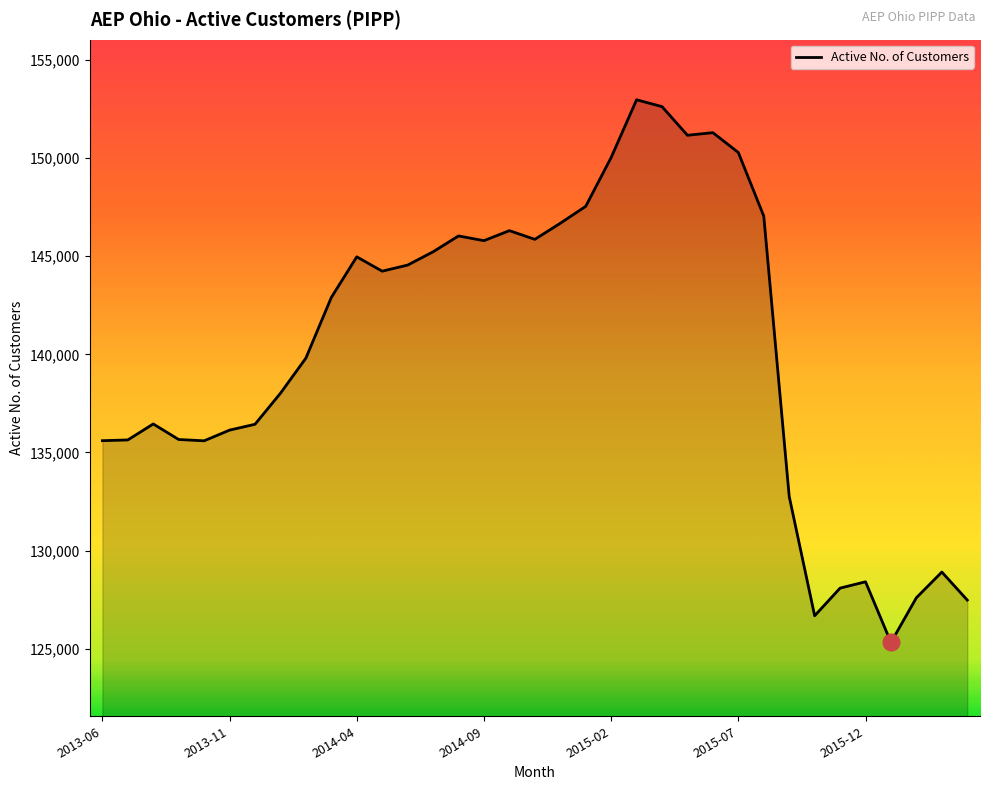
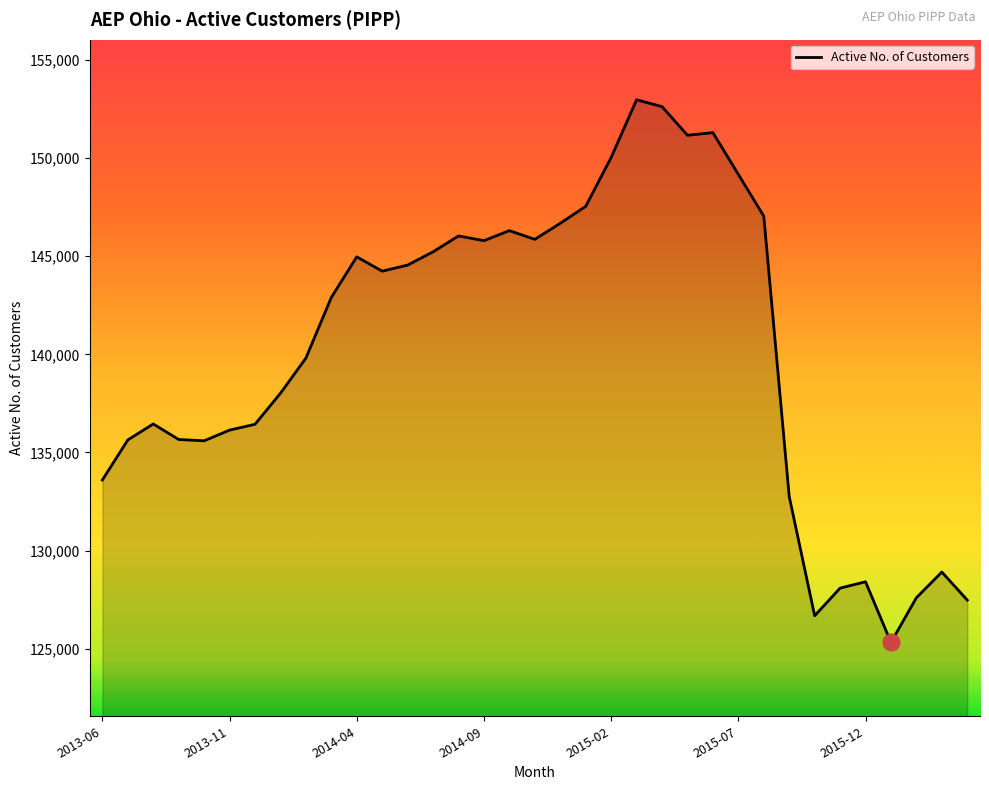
  {
    "Active No. of Customers": {
-     "2013-06": "135,600",
+     "2013-06": "133,600",
      "2013-11": "136,100",
      "2014-04": "145,000",
      "2014-09": "145,800",
      "2015-02": "150,000",
-     "2015-07": "150,300",
+     "2015-07": "149,200",
      "2015-12": "128,400"
    }
  }
